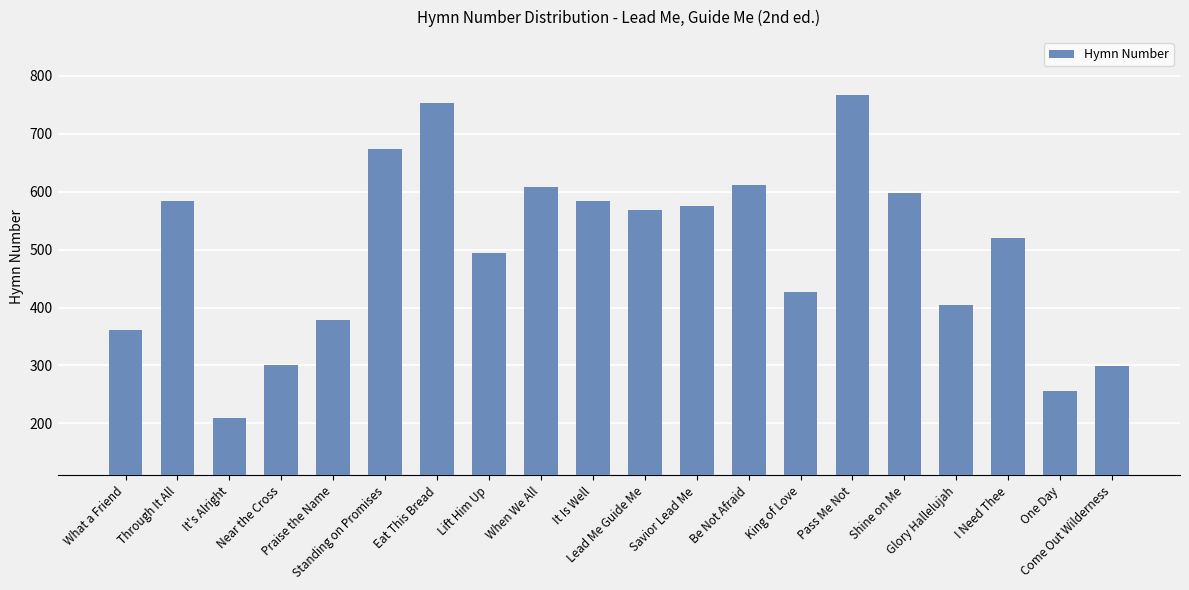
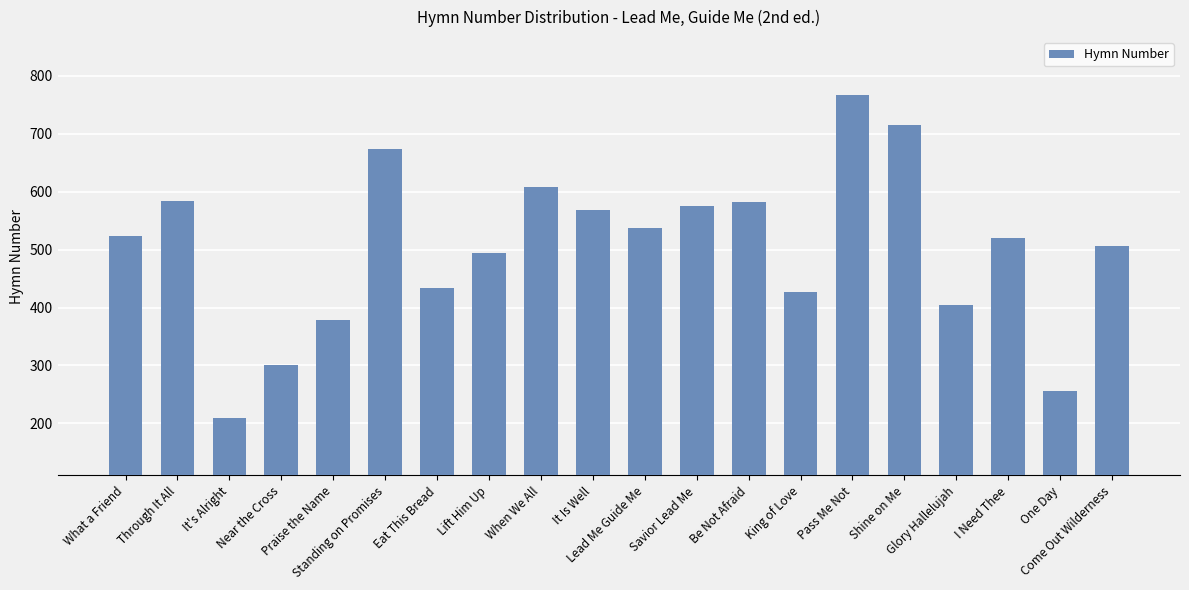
  {
-   "What a Friend": 360,
+   "What a Friend": 520,
    "Through It All": 580,
    "It's Alright": 210,
    "Near the Cross": 300,
    "Praise the Name": 380,
    "Standing on Promises": 670,
-   "Eat This Bread": 750,
+   "Eat This Bread": 430,
    "Lift Him Up": 500,
    "When We All": 610,
-   "It Is Well": 580,
-   "Lead Me Guide Me": 570,
+   "It Is Well": 570,
+   "Lead Me Guide Me": 540,
    "Savior Lead Me": 580,
-   "Be Not Afraid": 610,
+   "Be Not Afraid": 580,
    "King of Love": 430,
    "Pass Me Not": 770,
-   "Shine on Me": 600,
+   "Shine on Me": 720,
    "Glory Hallelujah": 400,
    "I Need Thee": 520,
    "One Day": 260,
-   "Come Out Wilderness": 300
+   "Come Out Wilderness": 510
  }
